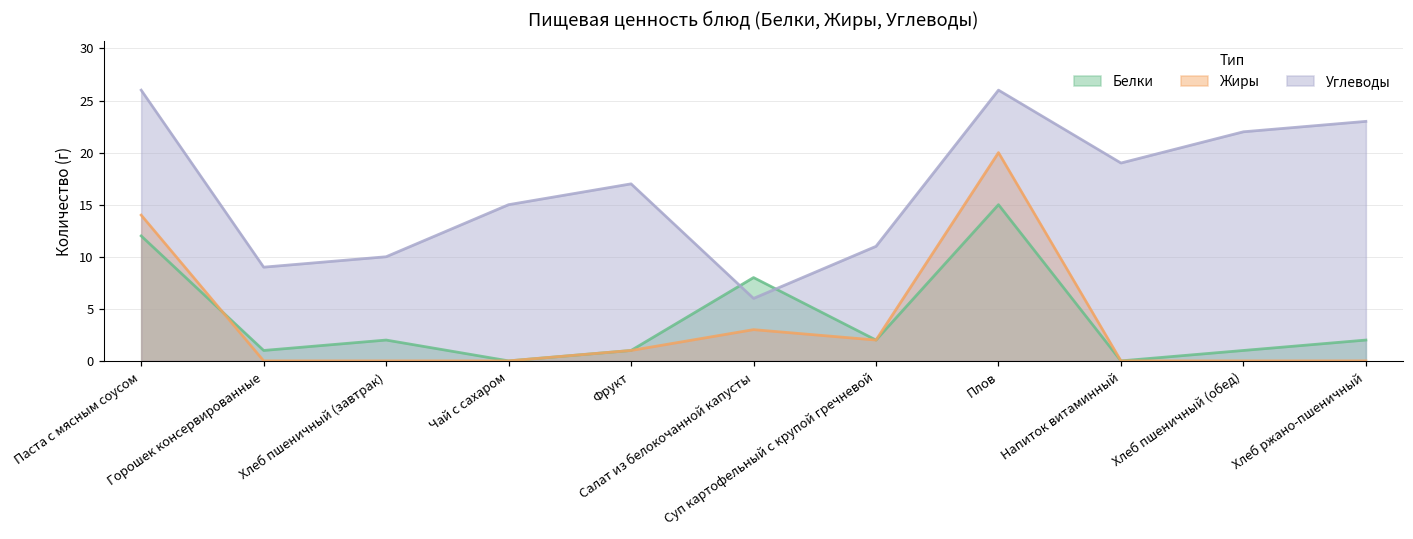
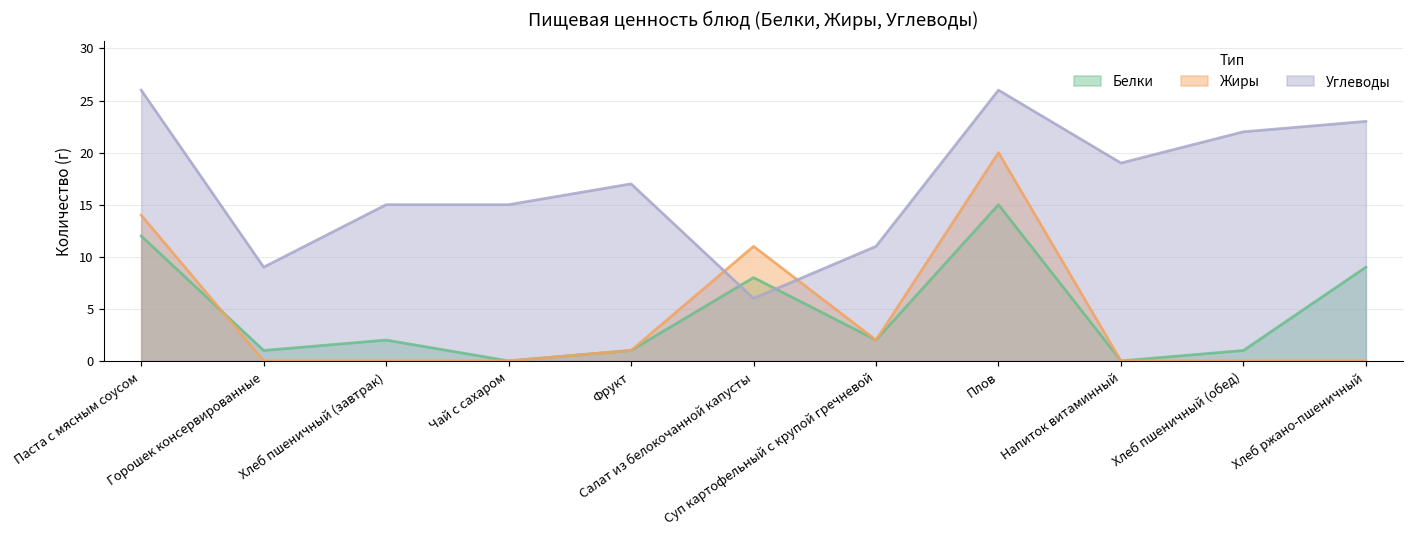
  {
    "Белки": {
      "Паста с мясным соусом": 12,
      "Горошек консервированные": 1,
      "Хлеб пшеничный (завтрак)": 2,
      "Салат из белокочанной капусты": 8,
      "Плов": 15,
      "Хлеб пшеничный (обед)": 1,
-     "Хлеб ржано-пшеничный": 2
+     "Хлеб ржано-пшеничный": 9
    },
    "Жиры": {
      "Паста с мясным соусом": 14,
      "Горошек консервированные": 0,
      "Хлеб пшеничный (завтрак)": 0,
-     "Салат из белокочанной капусты": 3,
+     "Салат из белокочанной капусты": 11,
      "Плов": 20,
      "Хлеб пшеничный (обед)": 0,
      "Хлеб ржано-пшеничный": 0
    },
    "Углеводы": {
      "Паста с мясным соусом": 26,
      "Горошек консервированные": 9,
-     "Хлеб пшеничный (завтрак)": 10,
+     "Хлеб пшеничный (завтрак)": 15,
      "Чай с сахаром": 15,
      "Фрукт": 17,
      "Салат из белокочанной капусты": 6,
      "Суп картофельный с крупой гречневой": 11,
      "Плов": 26,
      "Напиток витаминный": 19,
      "Хлеб пшеничный (обед)": 22,
      "Хлеб ржано-пшеничный": 23
    }
  }
